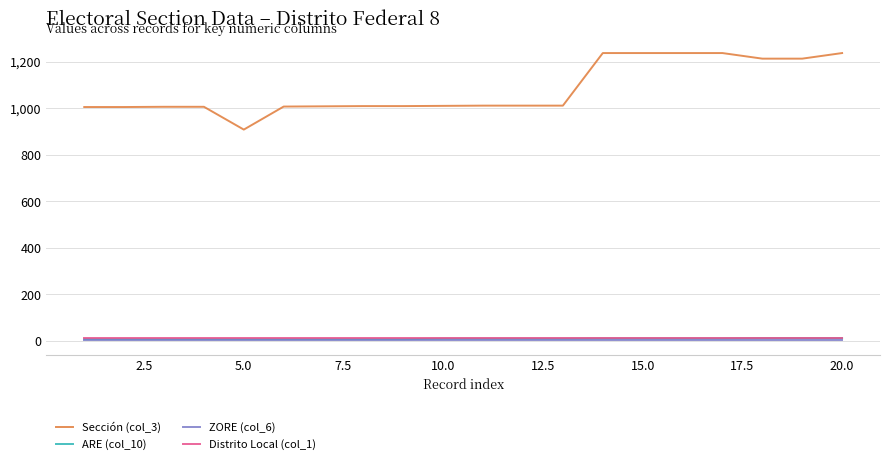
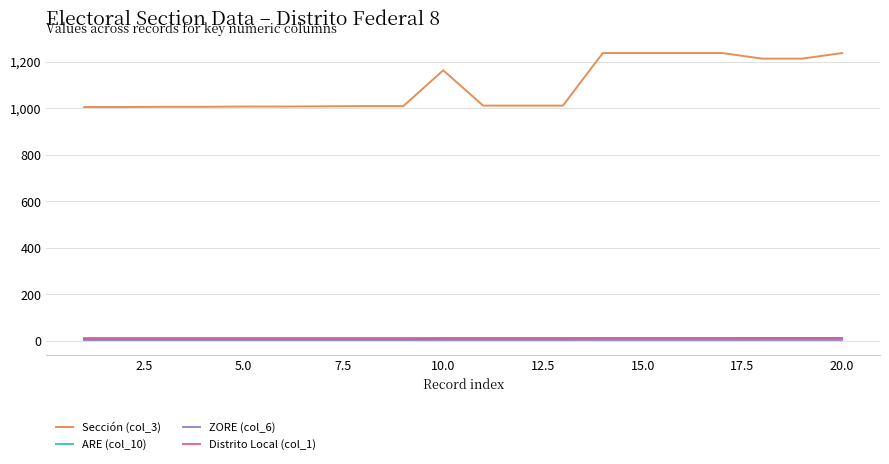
  {
    "Sección (col_3)": {
-     "5.0": "910",
-     "10.0": "1,010",
+     "5.0": "1,010",
+     "10.0": "1,160",
      "15.0": "1,240",
      "20.0": "1,240"
    }
  }
